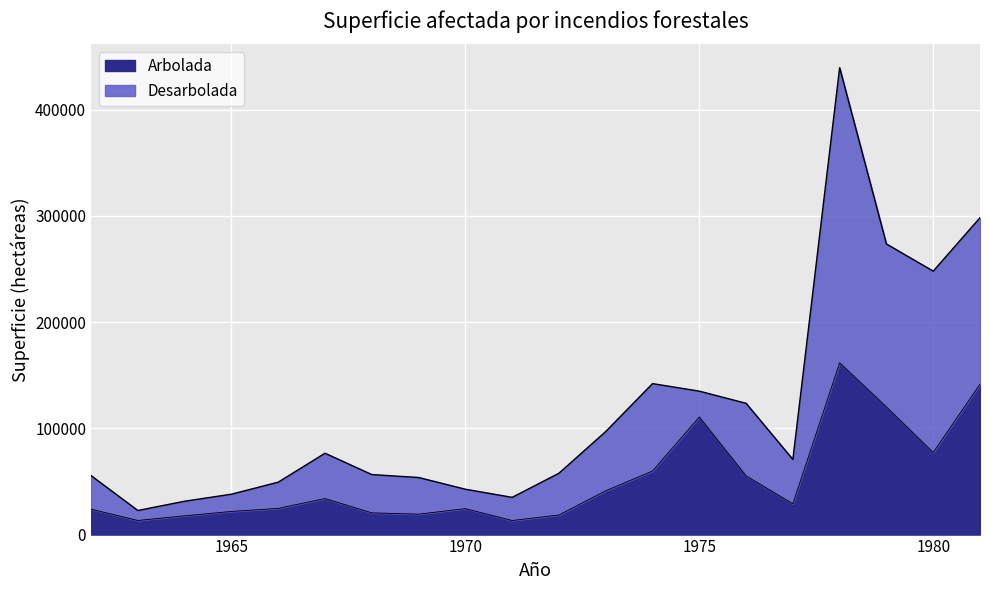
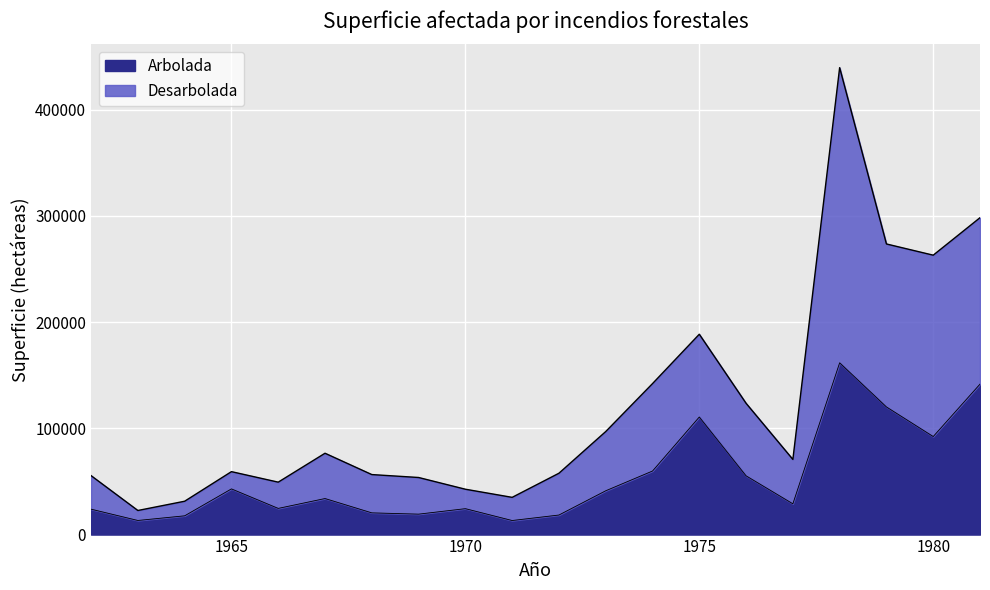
  {
    "Arbolada": {
-     "1965": 22000,
+     "1965": 43000,
      "1970": 24000,
      "1975": 111000,
-     "1980": 77000
+     "1980": 92000
    },
    "Desarbolada": {
      "1965": 16000,
      "1970": 18000,
-     "1975": 24000,
+     "1975": 78000,
      "1980": 171000
    }
  }
